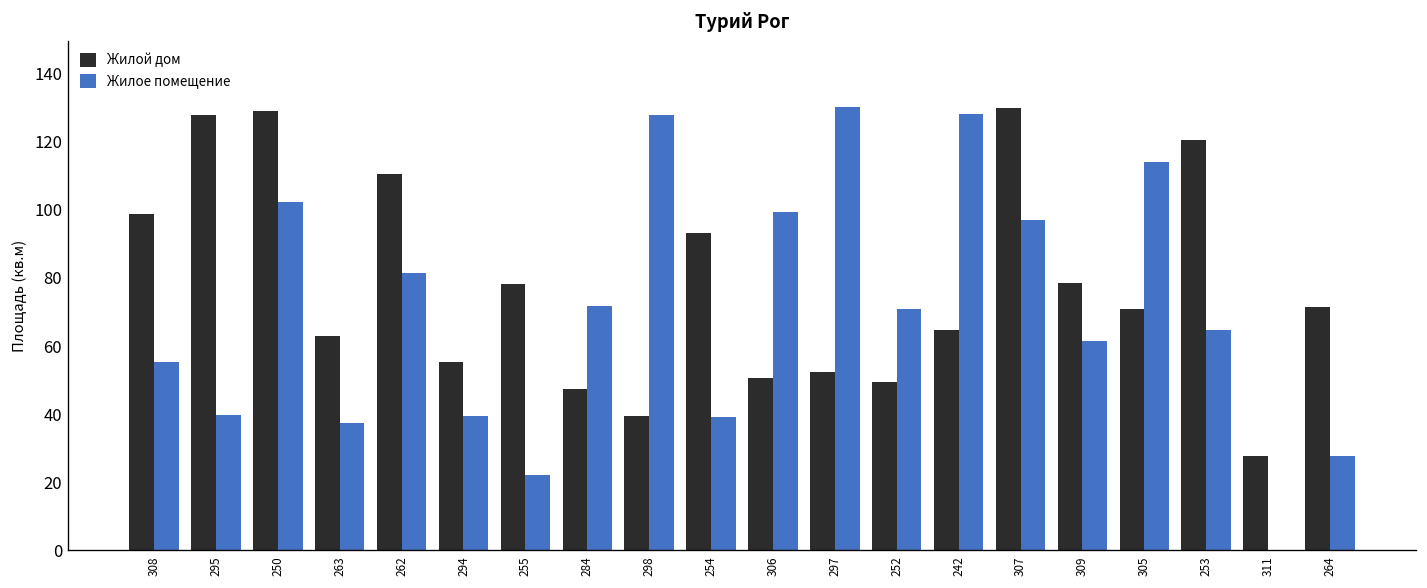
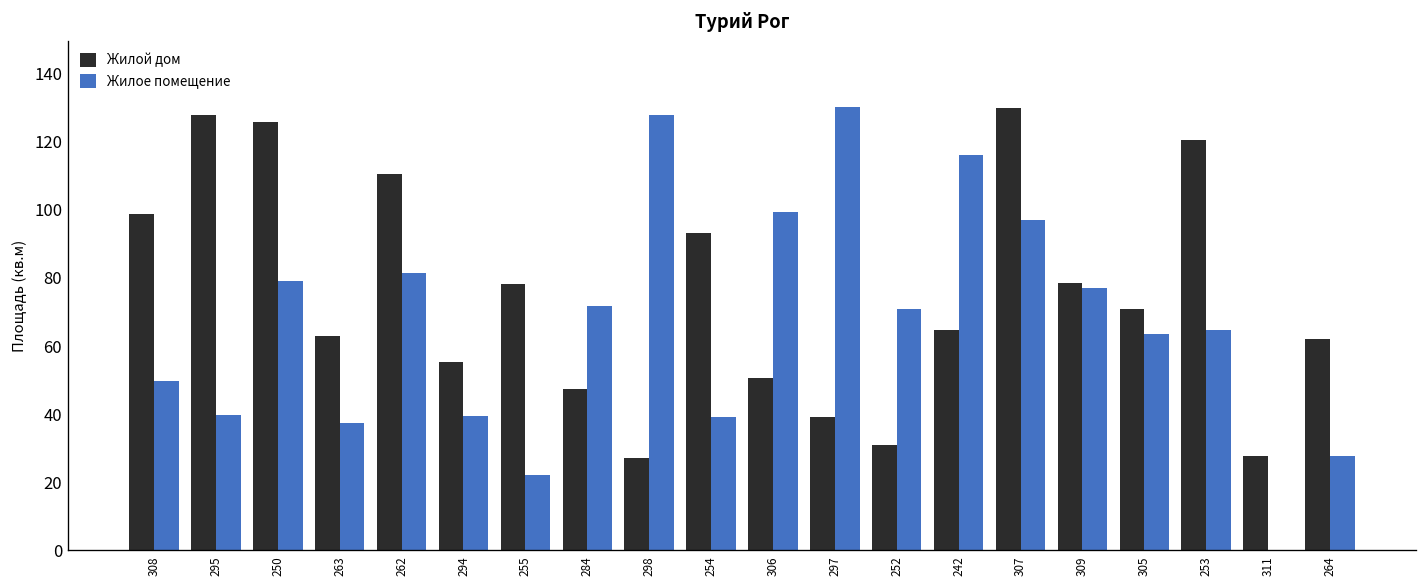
  {
    "Жилой дом": {
      "308": 99,
      "295": 128,
-     "250": 129,
+     "250": 126,
      "263": 63,
      "262": 111,
      "294": 55,
      "255": 78,
      "284": 47,
-     "298": 40,
+     "298": 27,
      "254": 93,
      "306": 51,
-     "297": 52,
-     "252": 49,
+     "297": 39,
+     "252": 31,
      "242": 65,
      "307": 130,
      "309": 79,
      "305": 71,
      "253": 121,
      "311": 28,
-     "264": 72
+     "264": 62
    },
    "Жилое помещение": {
-     "308": 55,
+     "308": 50,
      "295": 40,
-     "250": 102,
+     "250": 79,
      "263": 37,
      "262": 81,
      "294": 40,
      "255": 22,
      "284": 72,
      "298": 128,
      "254": 39,
      "306": 99,
      "297": 130,
      "252": 71,
-     "242": 128,
+     "242": 116,
      "307": 97,
-     "309": 62,
-     "305": 114,
+     "309": 77,
+     "305": 64,
      "253": 65,
      "311": 0,
      "264": 28
    }
  }
